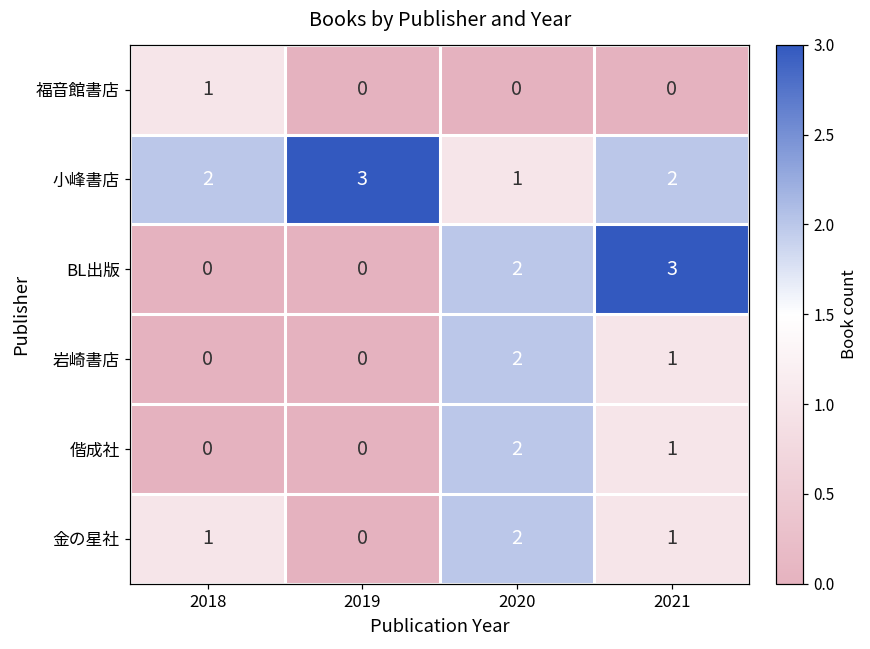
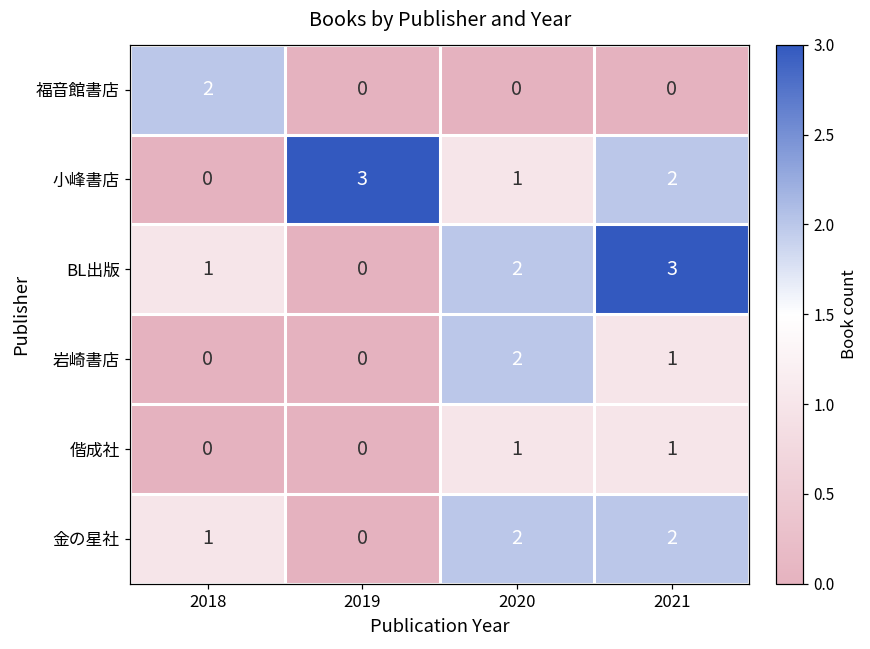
  {
    "福音館書店": {
-     "2018": 1,
+     "2018": 2,
      "2019": 0,
      "2020": 0,
      "2021": 0
    },
    "小峰書店": {
-     "2018": 2,
+     "2018": 0,
      "2019": 3,
      "2020": 1,
      "2021": 2
    },
    "BL出版": {
-     "2018": 0,
+     "2018": 1,
      "2019": 0,
      "2020": 2,
      "2021": 3
    },
    "岩崎書店": {
      "2018": 0,
      "2019": 0,
      "2020": 2,
      "2021": 1
    },
    "偕成社": {
      "2018": 0,
      "2019": 0,
-     "2020": 2,
+     "2020": 1,
      "2021": 1
    },
    "金の星社": {
      "2018": 1,
      "2019": 0,
      "2020": 2,
-     "2021": 1
+     "2021": 2
    }
  }
